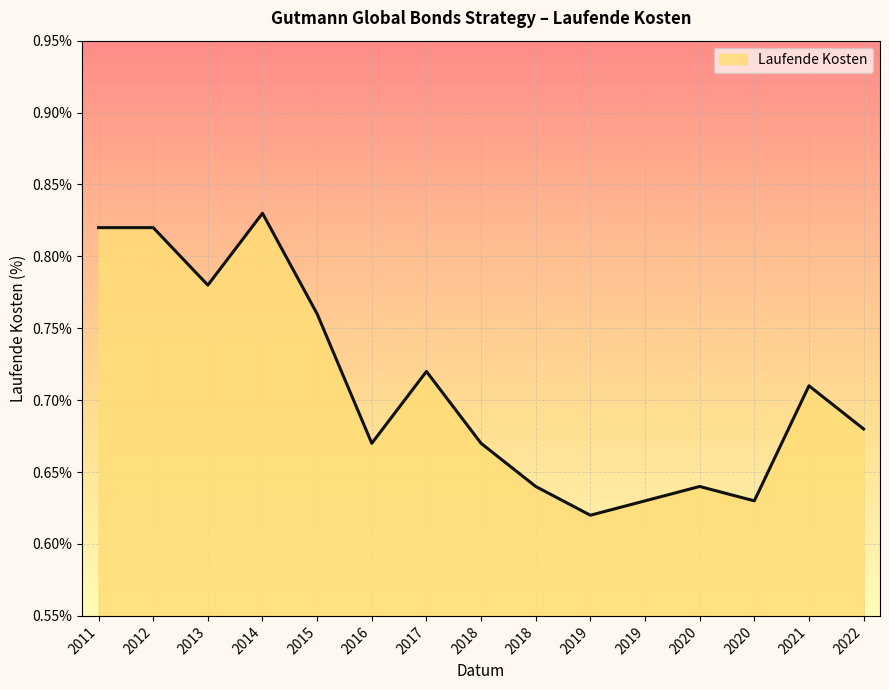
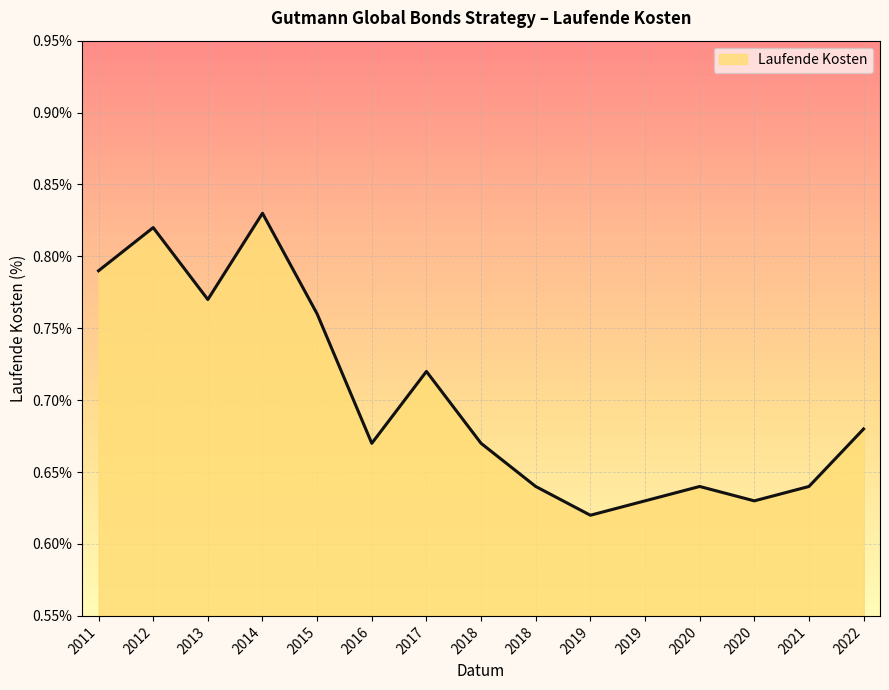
  {
-   "2011": "0.82%",
+   "2011": "0.79%",
    "2012": "0.82%",
-   "2013": "0.78%",
+   "2013": "0.77%",
    "2014": "0.83%",
    "2015": "0.76%",
    "2016": "0.67%",
    "2017": "0.72%",
-   "2021": "0.71%",
+   "2021": "0.64%",
    "2022": "0.68%"
  }
